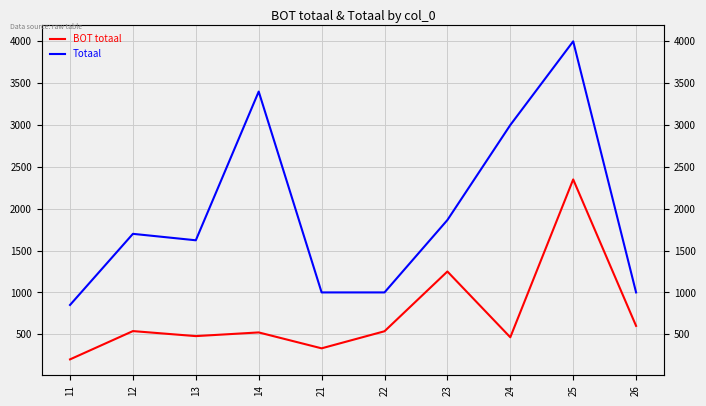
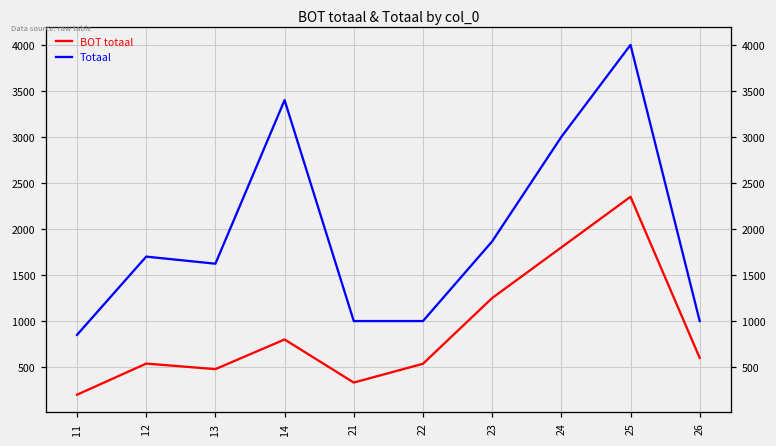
  {
    "BOT totaal": {
      "11": 200,
      "12": 500,
      "13": 500,
-     "14": 500,
+     "14": 800,
      "21": 300,
      "22": 500,
      "23": 1300,
-     "24": 500,
+     "24": 1800,
      "25": 2400,
      "26": 600
    },
    "Totaal": {
      "11": 900,
      "12": 1700,
      "13": 1600,
      "14": 3400,
      "21": 1000,
      "22": 1000,
      "23": 1900,
      "24": 3000,
      "25": 4000,
      "26": 1000
    }
  }
